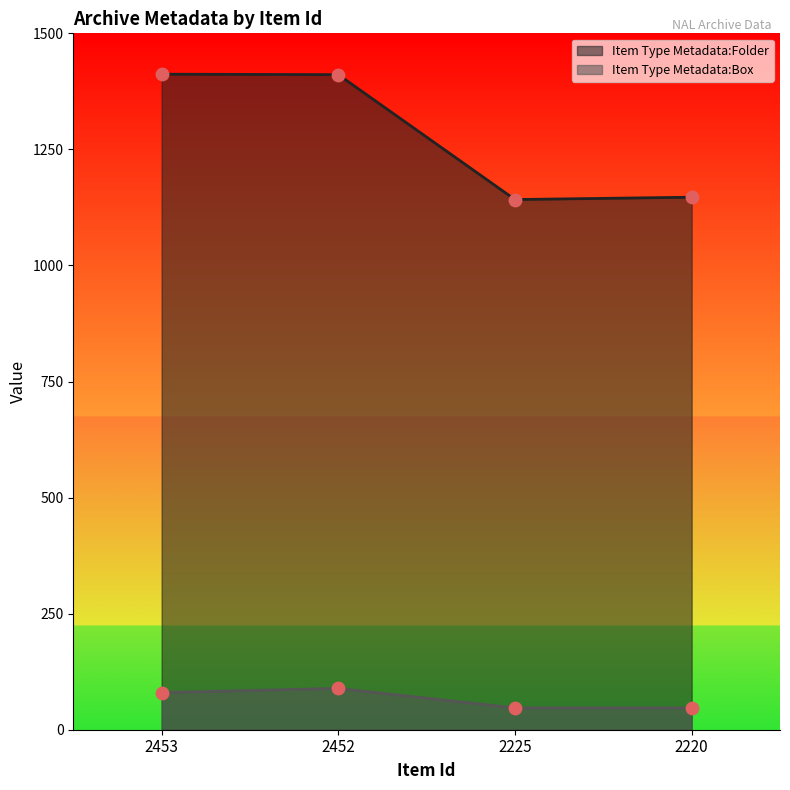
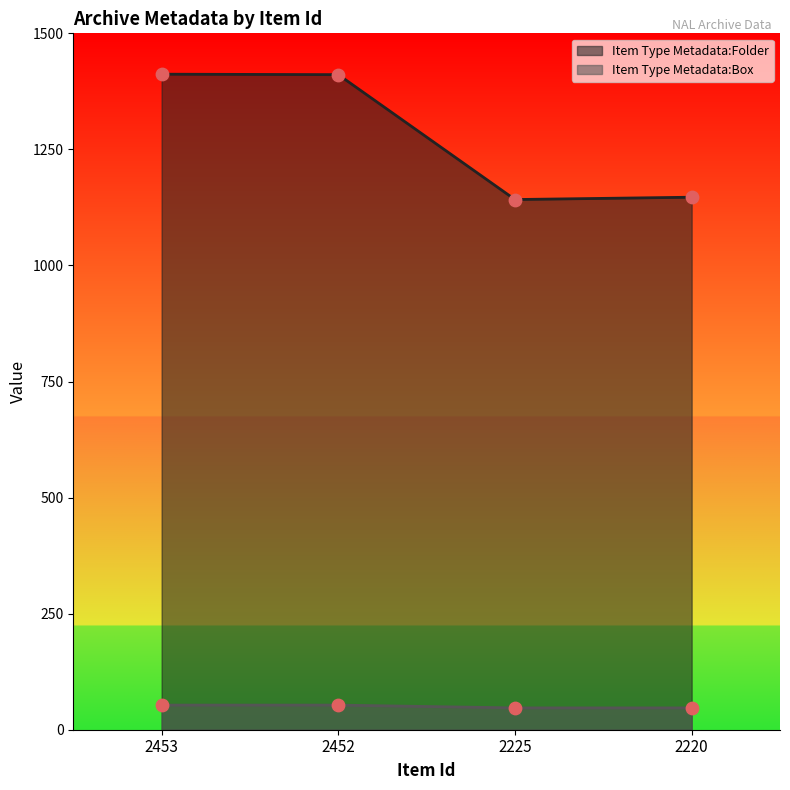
  {
    "Item Type Metadata:Folder": {
      "2453": 1410,
      "2452": 1410,
      "2225": 1140,
      "2220": 1150
    },
    "Item Type Metadata:Box": {
-     "2453": 80,
-     "2452": 90,
+     "2453": 50,
+     "2452": 50,
      "2225": 50,
      "2220": 50
    }
  }
